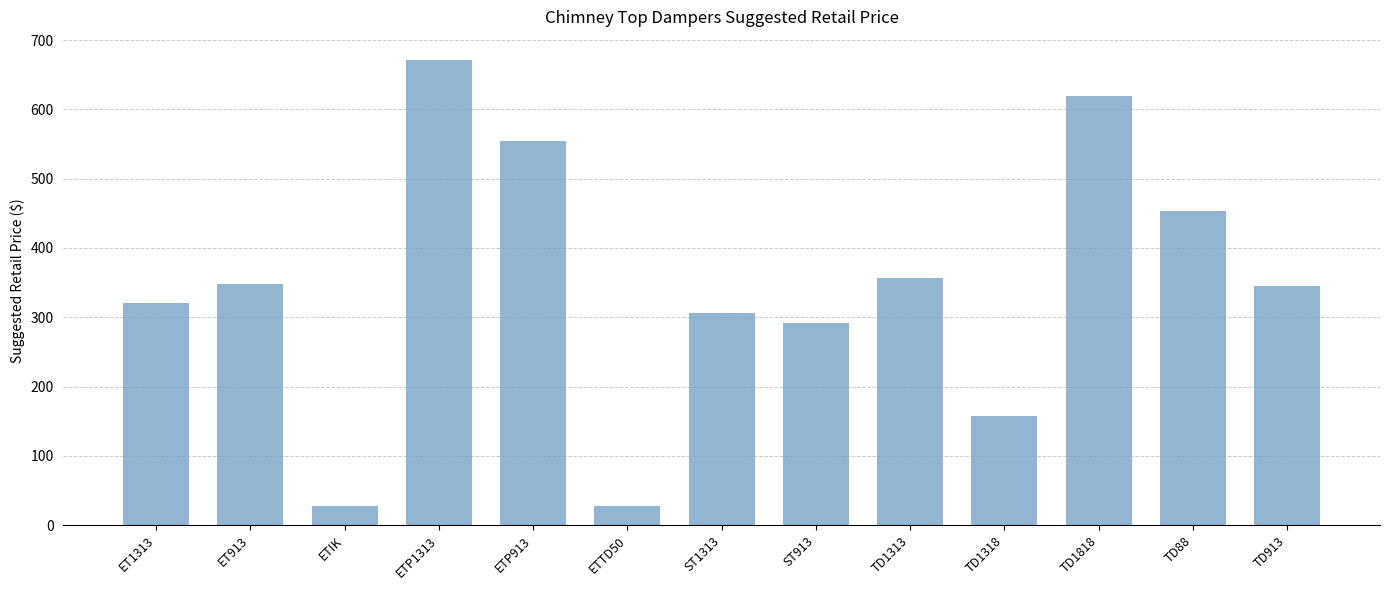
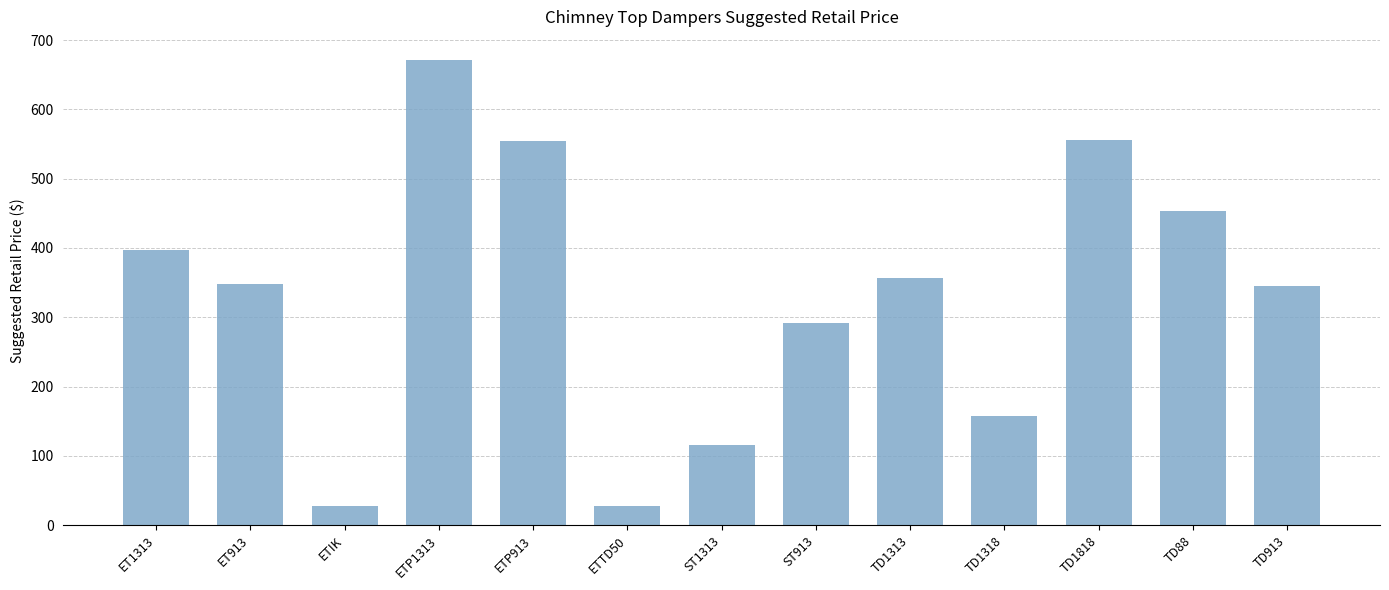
  {
-   "ET1313": 320,
+   "ET1313": 400,
    "ET913": 350,
    "ETIK": 30,
    "ETP1313": 670,
    "ETP913": 560,
    "ETTD50": 30,
-   "ST1313": 310,
+   "ST1313": 120,
    "ST913": 290,
    "TD1313": 360,
    "TD1318": 160,
-   "TD1818": 620,
+   "TD1818": 560,
    "TD88": 450,
    "TD913": 350
  }
